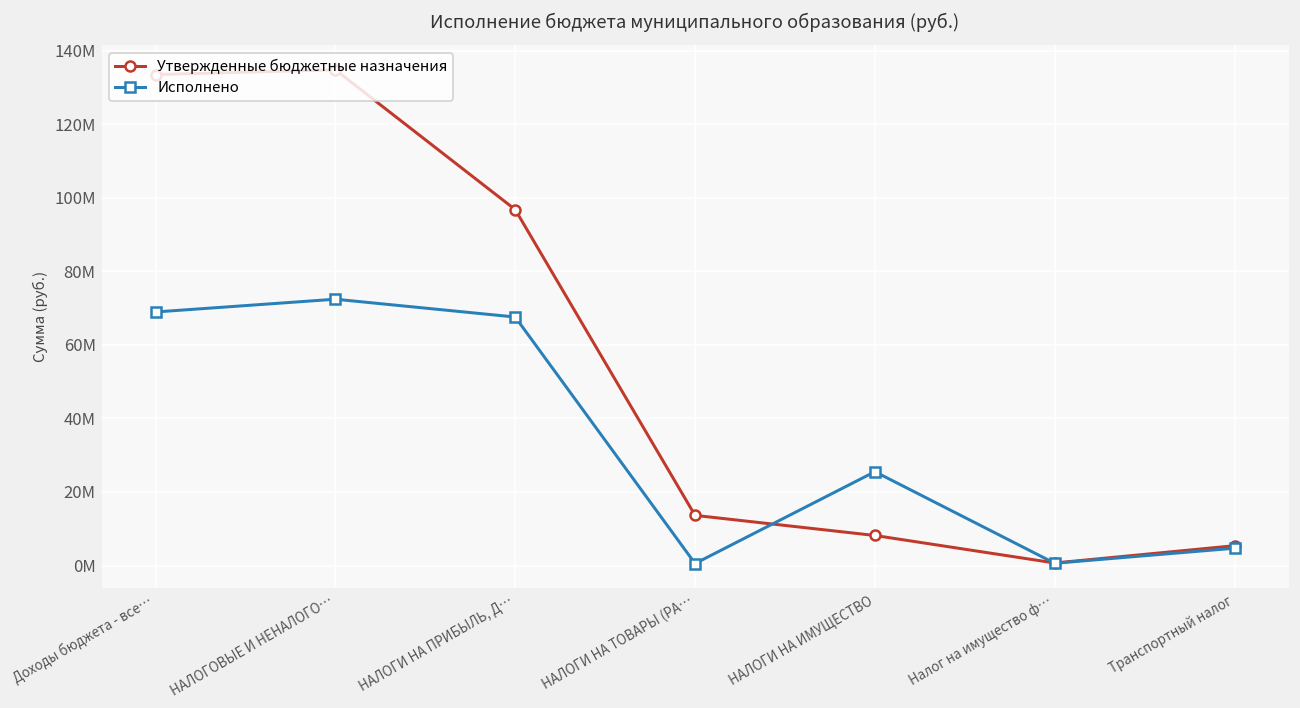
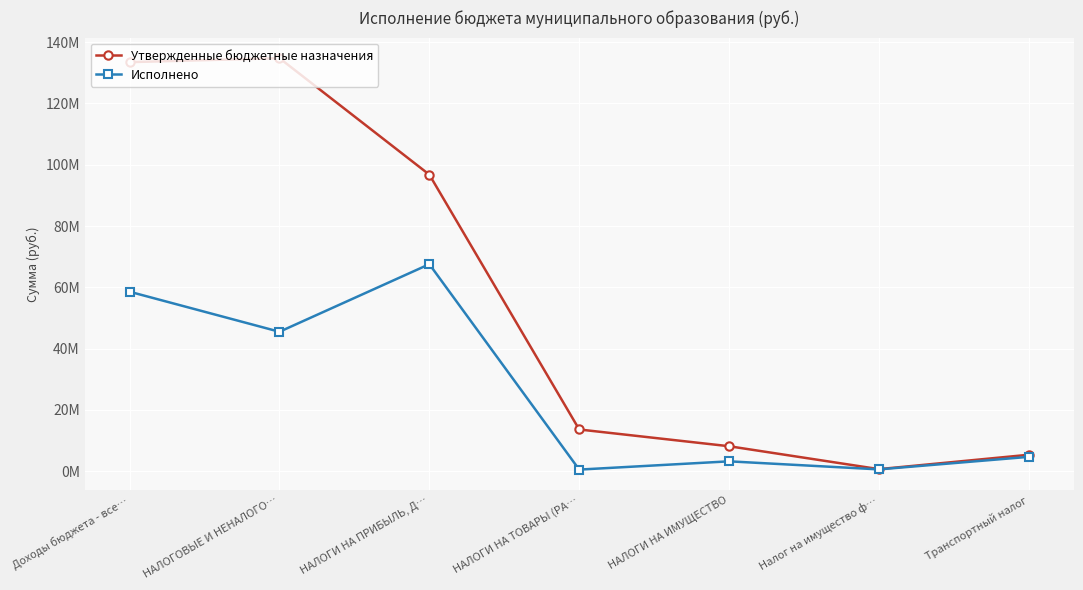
  {
    "Утвержденные бюджетные назначения": {
      "НАЛОГИ НА ПРИБЫЛЬ, Д…": 97000000,
      "НАЛОГИ НА ТОВАРЫ (РА…": 14000000,
      "НАЛОГИ НА ИМУЩЕСТВО": 8000000
    },
    "Исполнено": {
-     "Доходы бюджета - все…": 69000000,
-     "НАЛОГОВЫЕ И НЕНАЛОГО…": 72000000,
+     "Доходы бюджета - все…": 59000000,
+     "НАЛОГОВЫЕ И НЕНАЛОГО…": 46000000,
      "НАЛОГИ НА ПРИБЫЛЬ, Д…": 68000000,
      "НАЛОГИ НА ТОВАРЫ (РА…": 1000000,
-     "НАЛОГИ НА ИМУЩЕСТВО": 26000000
+     "НАЛОГИ НА ИМУЩЕСТВО": 3000000
    }
  }
